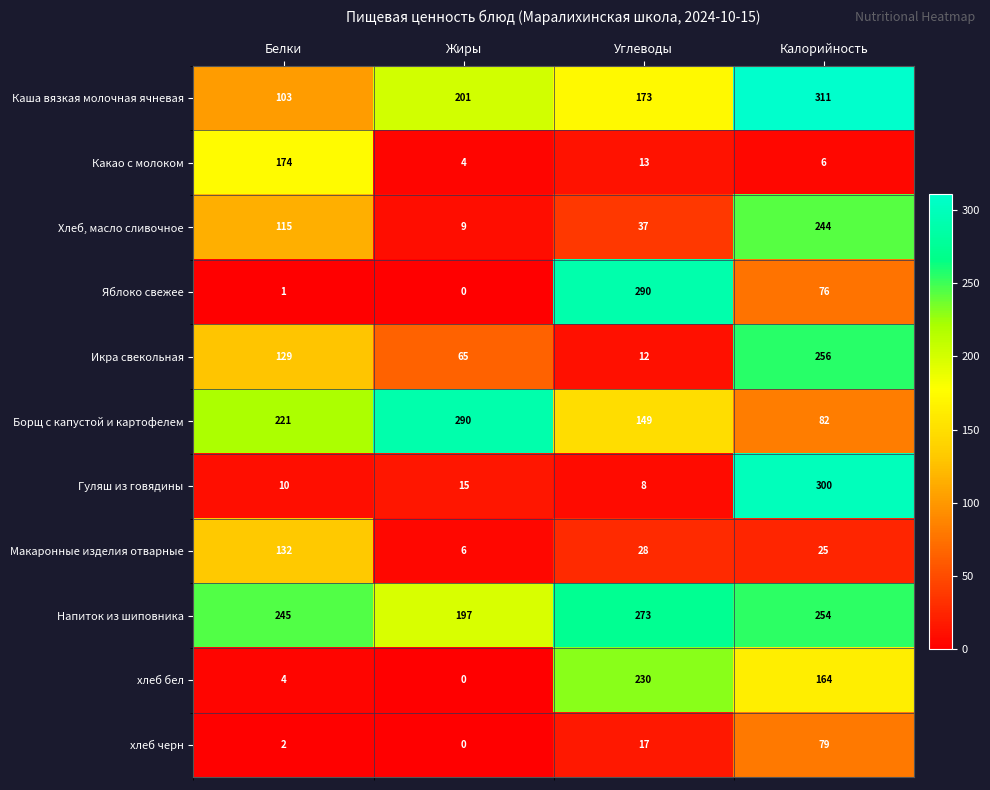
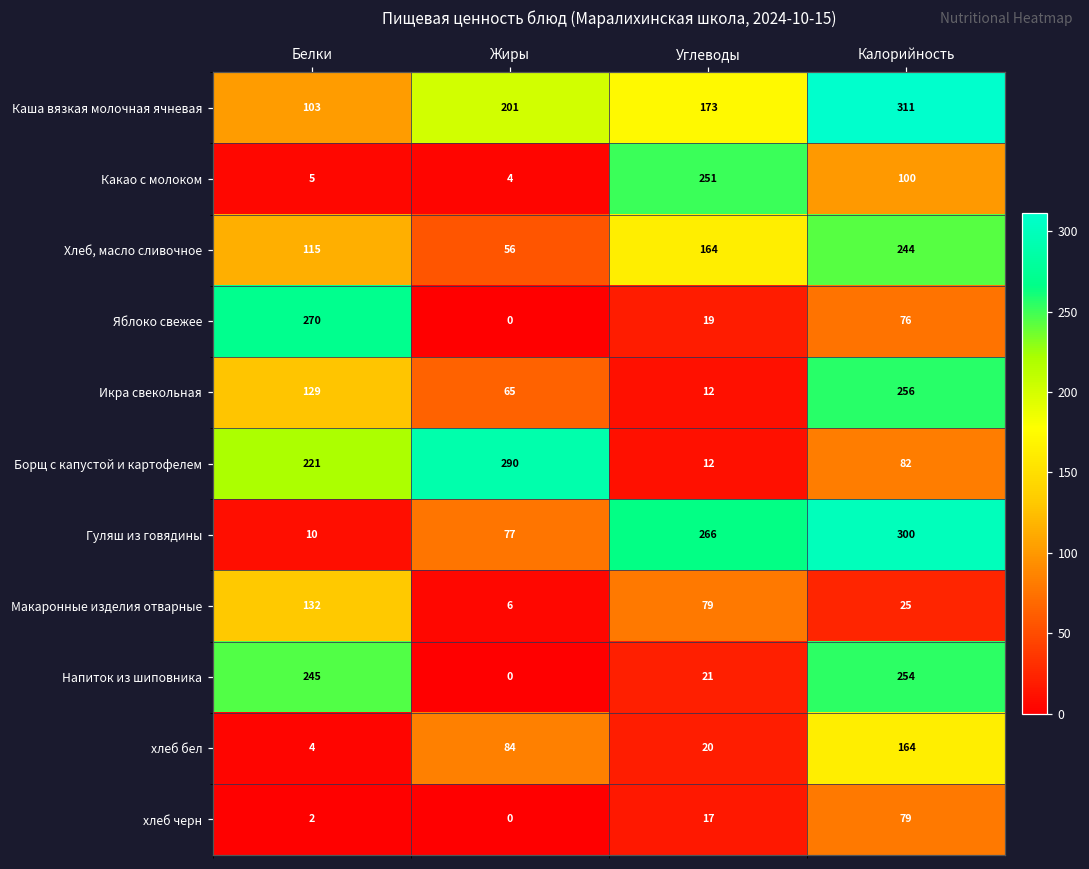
  {
    "Каша вязкая молочная ячневая": {
      "Белки": 103,
      "Жиры": 201,
      "Углеводы": 173,
      "Калорийность": 311
    },
    "Какао с молоком": {
-     "Белки": 174,
+     "Белки": 5,
      "Жиры": 4,
-     "Углеводы": 13,
-     "Калорийность": 6
+     "Углеводы": 251,
+     "Калорийность": 100
    },
    "Хлеб, масло сливочное": {
      "Белки": 115,
-     "Жиры": 9,
-     "Углеводы": 37,
+     "Жиры": 56,
+     "Углеводы": 164,
      "Калорийность": 244
    },
    "Яблоко свежее": {
-     "Белки": 1,
+     "Белки": 270,
      "Жиры": 0,
-     "Углеводы": 290,
+     "Углеводы": 19,
      "Калорийность": 76
    },
    "Икра свекольная": {
      "Белки": 129,
      "Жиры": 65,
      "Углеводы": 12,
      "Калорийность": 256
    },
    "Борщ с капустой и картофелем": {
      "Белки": 221,
      "Жиры": 290,
-     "Углеводы": 149,
+     "Углеводы": 12,
      "Калорийность": 82
    },
    "Гуляш из говядины": {
      "Белки": 10,
-     "Жиры": 15,
-     "Углеводы": 8,
+     "Жиры": 77,
+     "Углеводы": 266,
      "Калорийность": 300
    },
    "Макаронные изделия отварные": {
      "Белки": 132,
      "Жиры": 6,
-     "Углеводы": 28,
+     "Углеводы": 79,
      "Калорийность": 25
    },
    "Напиток из шиповника": {
      "Белки": 245,
-     "Жиры": 197,
-     "Углеводы": 273,
+     "Жиры": 0,
+     "Углеводы": 21,
      "Калорийность": 254
    },
    "хлеб бел": {
      "Белки": 4,
-     "Жиры": 0,
-     "Углеводы": 230,
+     "Жиры": 84,
+     "Углеводы": 20,
      "Калорийность": 164
    },
    "хлеб черн": {
      "Белки": 2,
      "Жиры": 0,
      "Углеводы": 17,
      "Калорийность": 79
    }
  }
